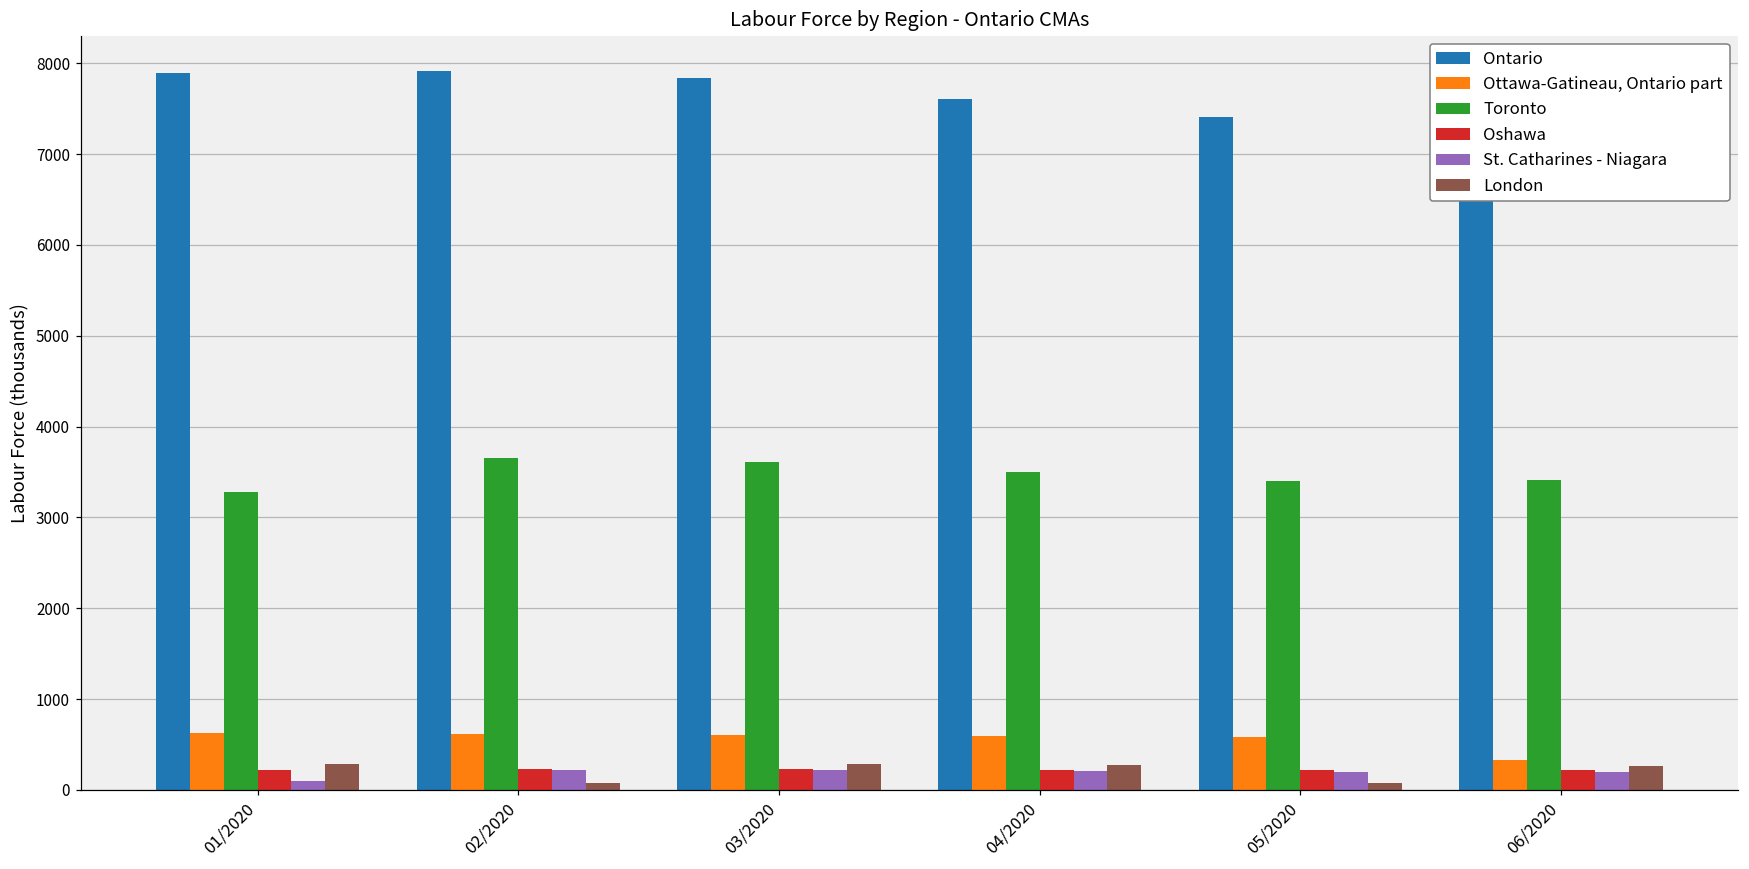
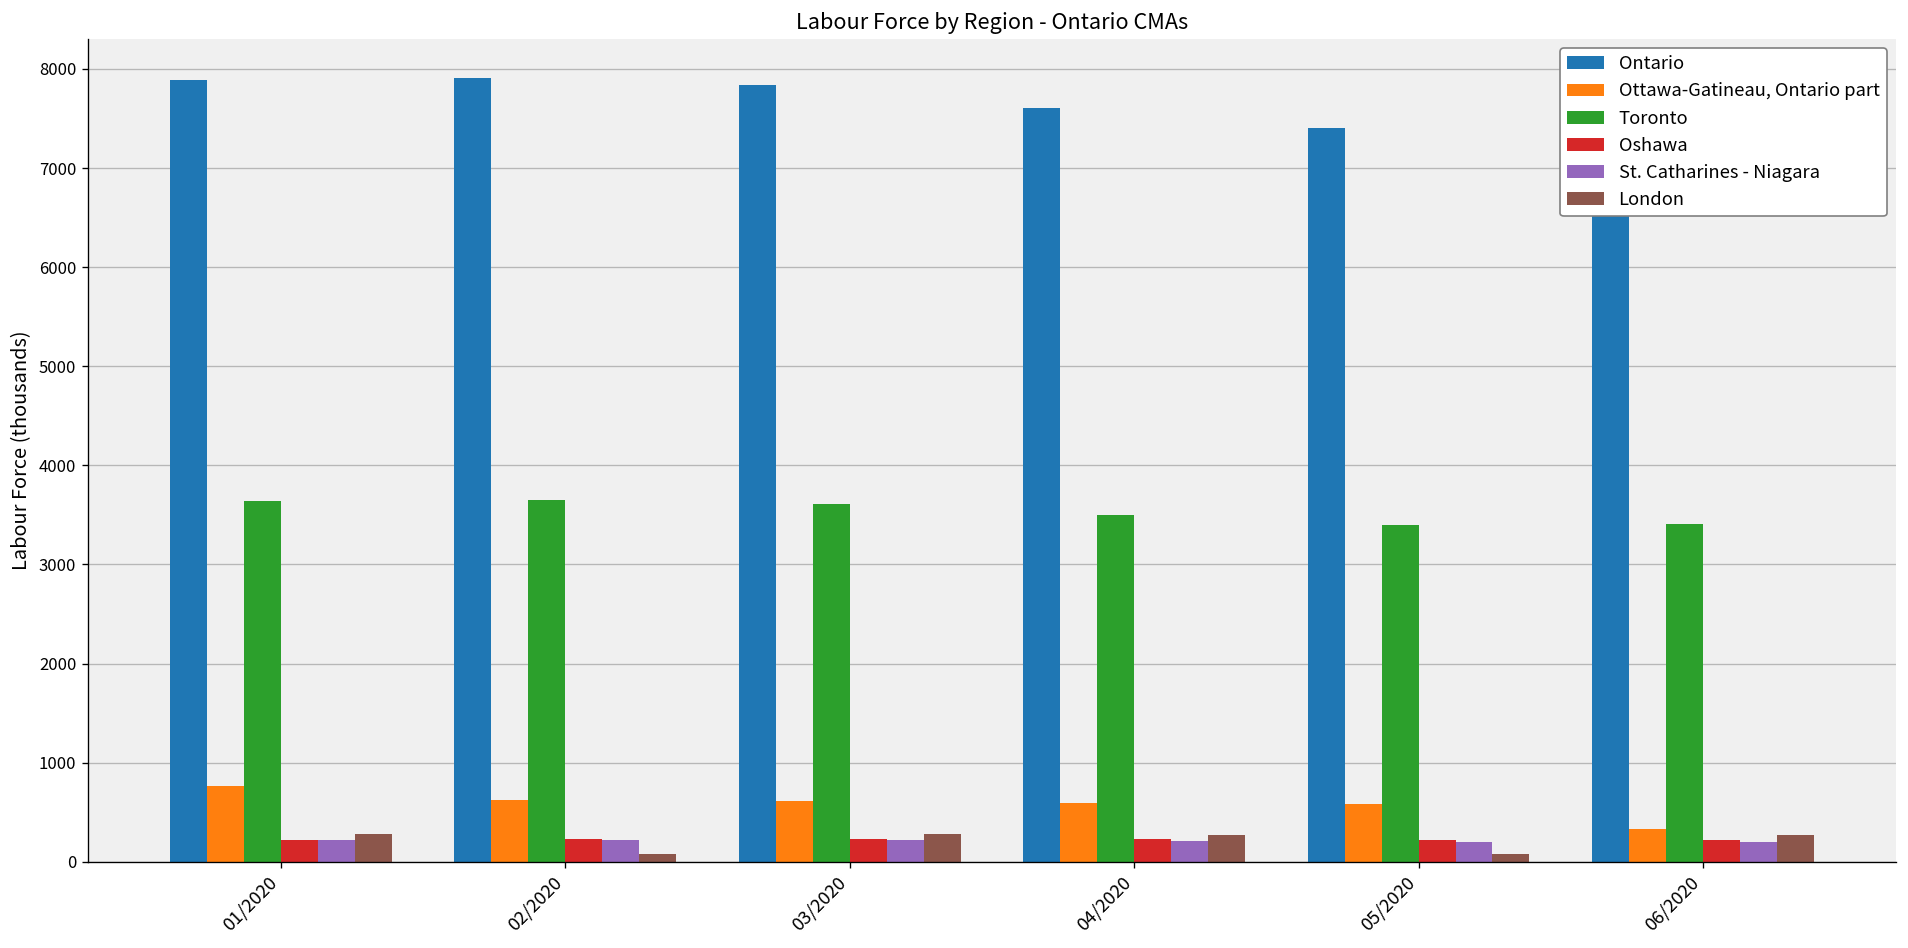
  {
    "Ontario": {
      "01/2020": 7900,
      "02/2020": 7900,
      "03/2020": 7800,
      "04/2020": 7600,
      "05/2020": 7400
    },
    "Ottawa-Gatineau, Ontario part": {
-     "01/2020": 600,
+     "01/2020": 800,
      "02/2020": 600,
      "03/2020": 600,
      "04/2020": 600,
      "05/2020": 600,
      "06/2020": 300
    },
    "Toronto": {
-     "01/2020": 3300,
+     "01/2020": 3600,
      "02/2020": 3700,
      "03/2020": 3600,
      "04/2020": 3500,
      "05/2020": 3400,
      "06/2020": 3400
    },
    "Oshawa": {
      "01/2020": 200,
      "02/2020": 200,
      "03/2020": 200,
      "04/2020": 200,
      "05/2020": 200,
      "06/2020": 200
    },
    "St. Catharines - Niagara": {
-     "01/2020": 100,
+     "01/2020": 200,
      "02/2020": 200,
      "03/2020": 200,
      "04/2020": 200,
      "05/2020": 200,
      "06/2020": 200
    },
    "London": {
      "01/2020": 300,
      "02/2020": 100,
      "03/2020": 300,
      "04/2020": 300,
      "05/2020": 100,
      "06/2020": 300
    }
  }
